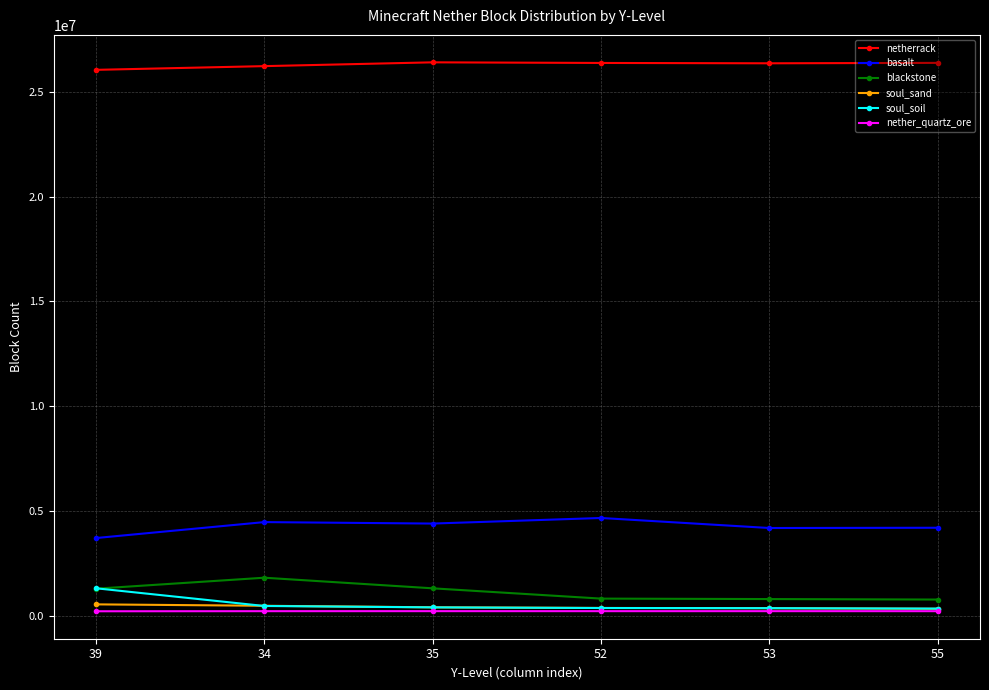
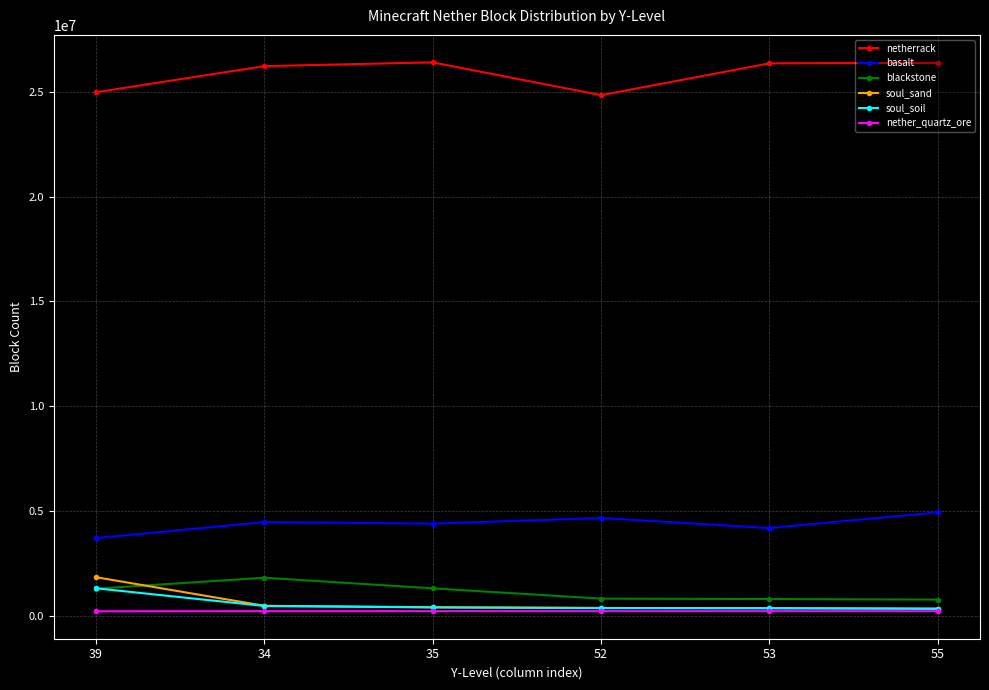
  {
    "netherrack": {
-     "39": 26100000,
+     "39": 25000000,
      "34": 26200000,
      "35": 26400000,
-     "52": 26400000,
+     "52": 24900000,
      "53": 26400000
    },
    "basalt": {
      "39": 3700000,
      "34": 4500000,
      "35": 4400000,
      "52": 4700000,
      "53": 4200000,
-     "55": 4200000
+     "55": 4900000
    },
    "blackstone": {
      "34": 1800000,
      "35": 1300000,
      "52": 800000,
      "53": 800000,
      "55": 800000
    },
    "soul_sand": {
-     "39": 500000
+     "39": 1800000
    },
    "nether_quartz_ore": {
      "39": 200000,
      "34": 200000,
      "35": 200000,
      "52": 200000,
      "53": 200000
    }
  }
